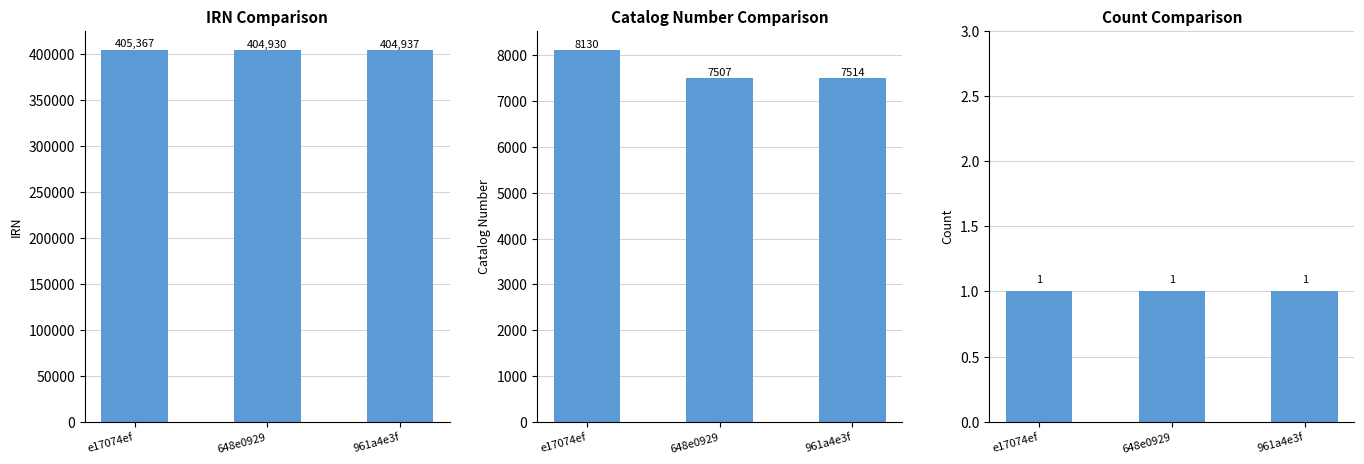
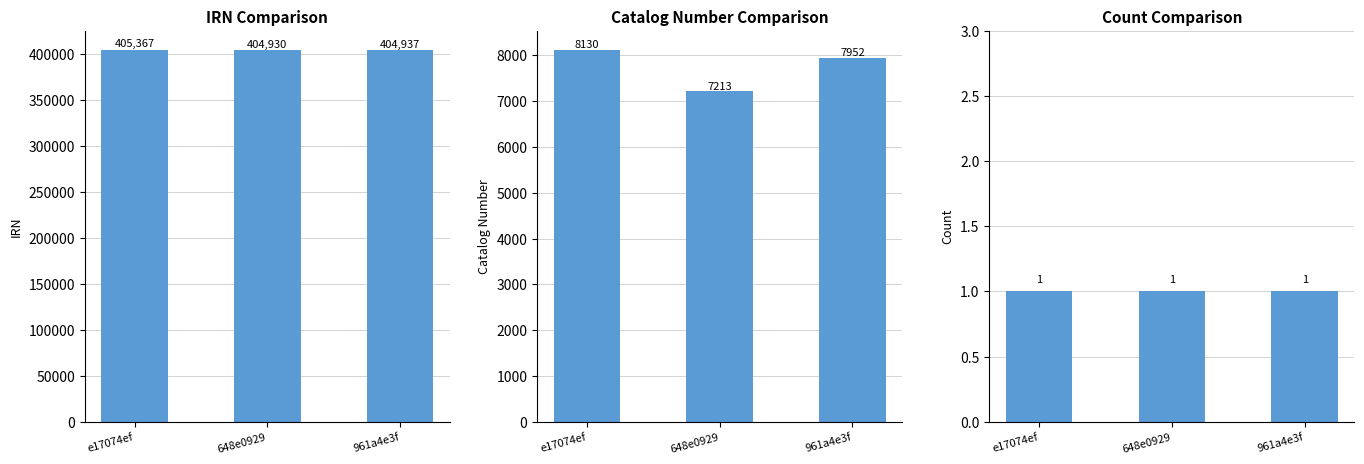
  {
    "IRN Comparison": {
      "e17074ef": "405,367",
      "648e0929": "404,930",
      "961a4e3f": "404,937"
    },
    "Catalog Number Comparison": {
      "e17074ef": "8130",
-     "648e0929": "7507",
-     "961a4e3f": "7514"
+     "648e0929": "7213",
+     "961a4e3f": "7952"
    },
    "Count Comparison": {
      "e17074ef": "1",
      "648e0929": "1",
      "961a4e3f": "1"
    }
  }
